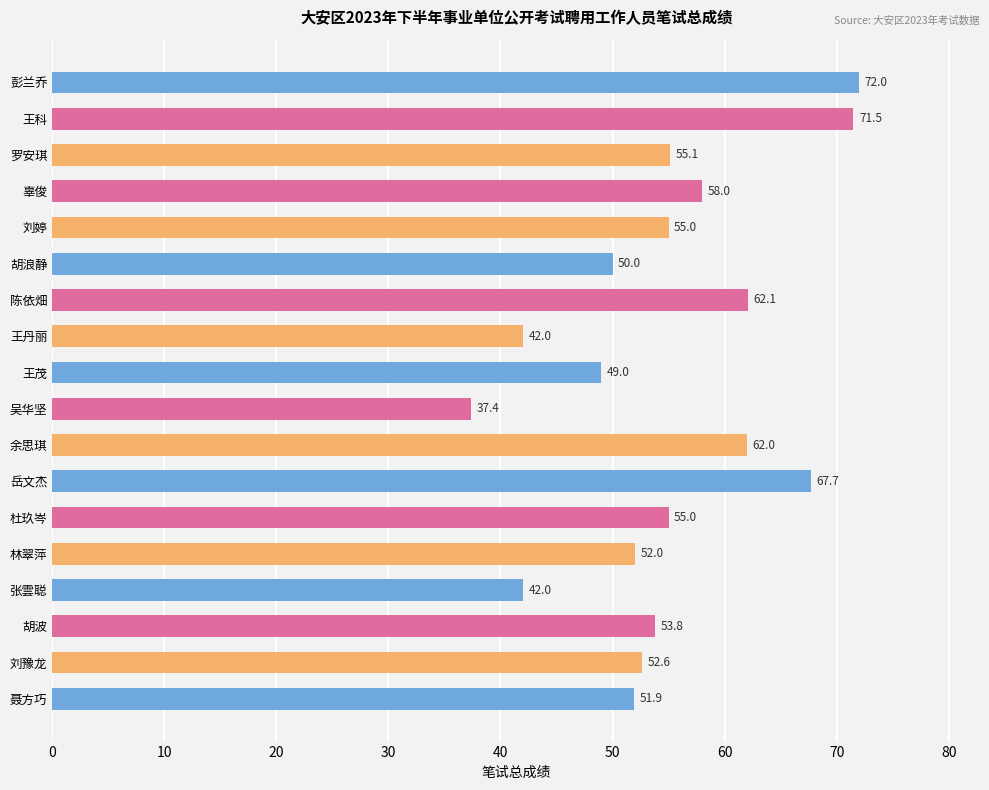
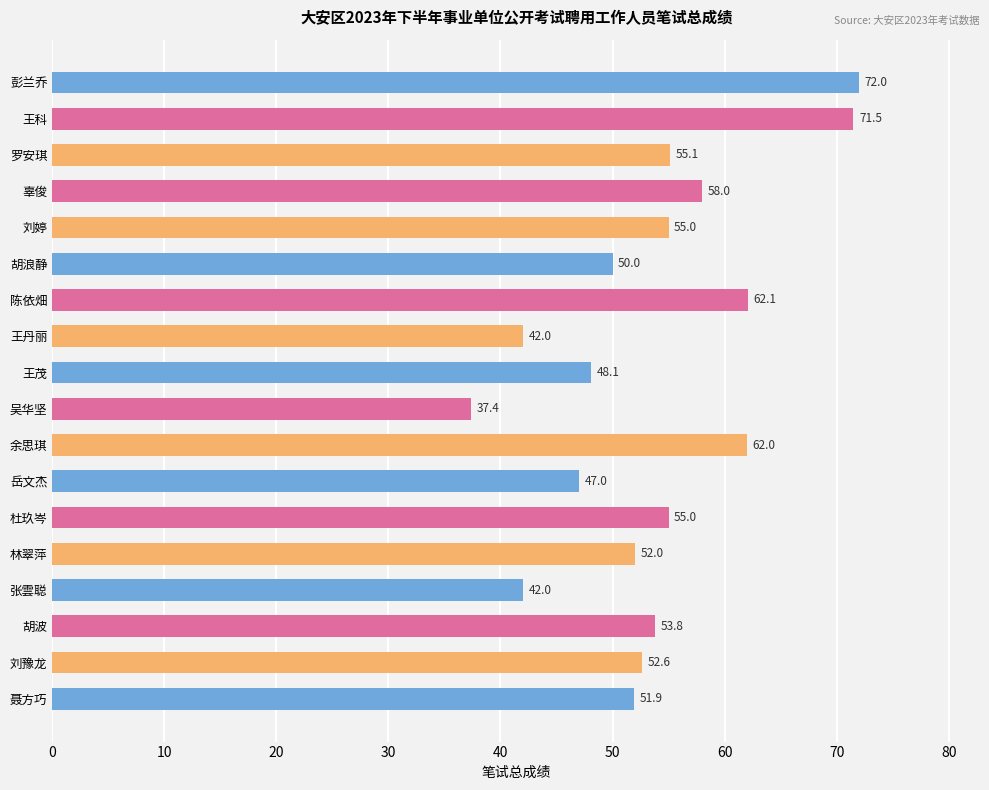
  {
    "彭兰乔": 72.0,
    "王科": 71.5,
    "罗安琪": 55.1,
    "辜俊": 58.0,
    "刘婷": 55.0,
    "胡浪静": 50.0,
    "陈依畑": 62.1,
    "王丹丽": 42.0,
-   "王茂": 49.0,
+   "王茂": 48.1,
    "吴华坚": 37.4,
    "余思琪": 62.0,
-   "岳文杰": 67.7,
+   "岳文杰": 47.0,
    "杜玖岑": 55.0,
    "林翠萍": 52.0,
    "张雲聪": 42.0,
    "胡波": 53.8,
    "刘豫龙": 52.6,
    "聂方巧": 51.9
  }
